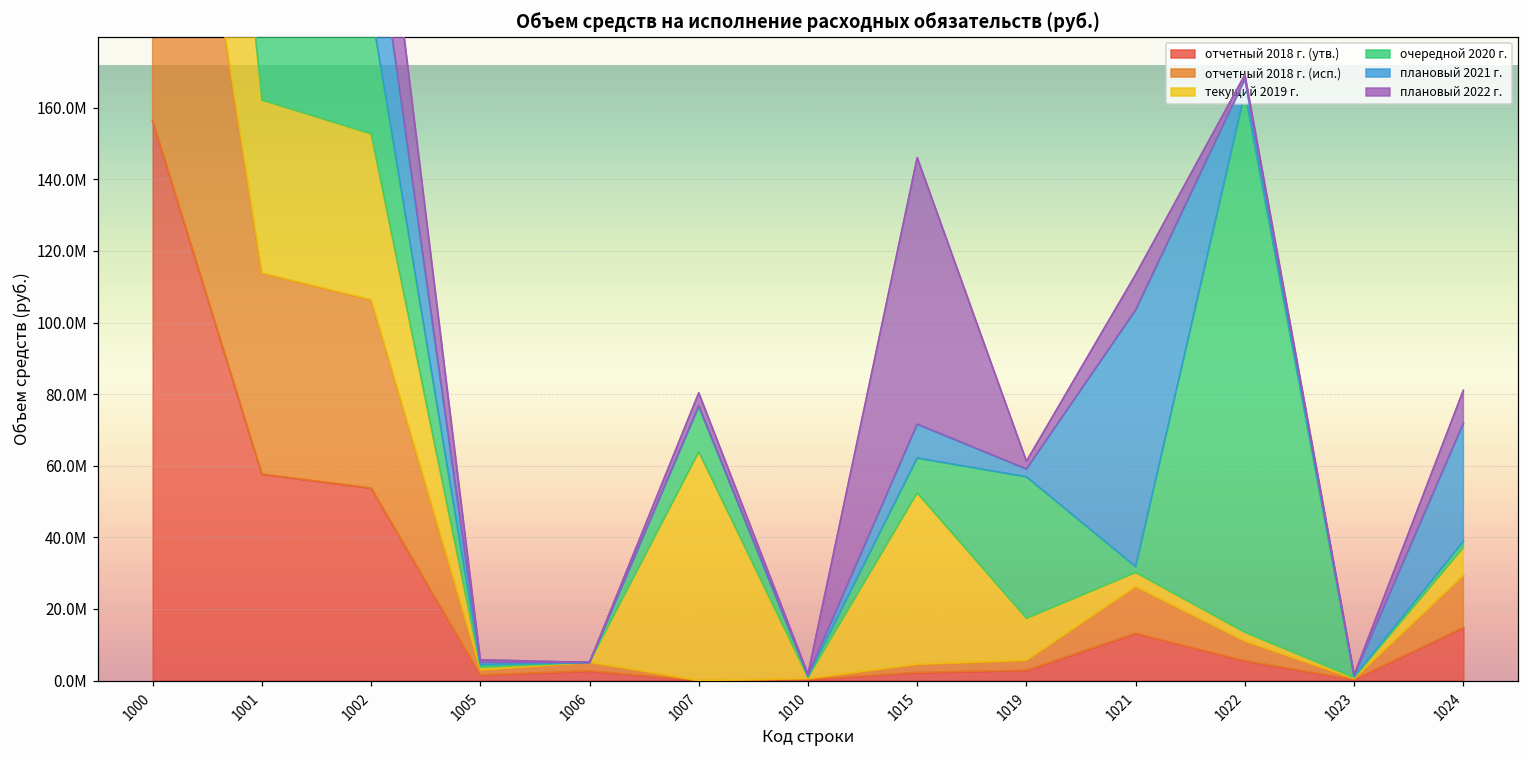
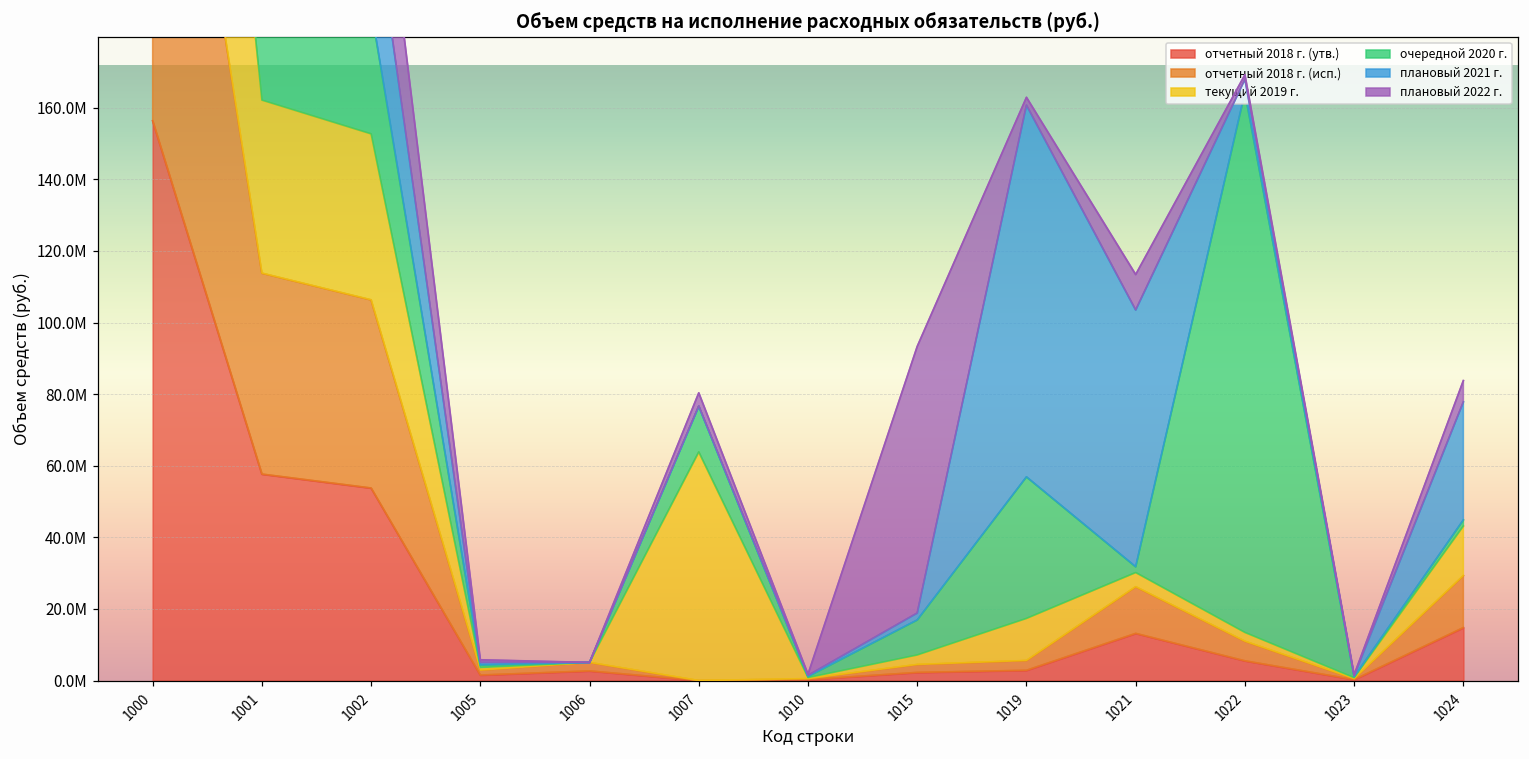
  {
    "текущий 2019 г.": {
      "1001": 48000000,
      "1002": 46000000,
      "1007": 64000000,
-     "1015": 48000000,
+     "1015": 3000000,
      "1019": 12000000,
      "1021": 4000000,
      "1022": 2000000,
-     "1024": 8000000
+     "1024": 14000000
    },
    "очередной 2020 г.": {
      "1015": 10000000,
      "1019": 40000000,
      "1021": 2000000,
      "1024": 2000000
    },
    "плановый 2021 г.": {
-     "1015": 9000000,
-     "1019": 2000000,
+     "1015": 2000000,
+     "1019": 104000000,
      "1021": 72000000,
      "1024": 33000000
    },
    "плановый 2022 г.": {
      "1007": 4000000,
      "1015": 74000000,
      "1019": 2000000,
      "1021": 10000000,
-     "1024": 9000000
+     "1024": 6000000
    }
  }
